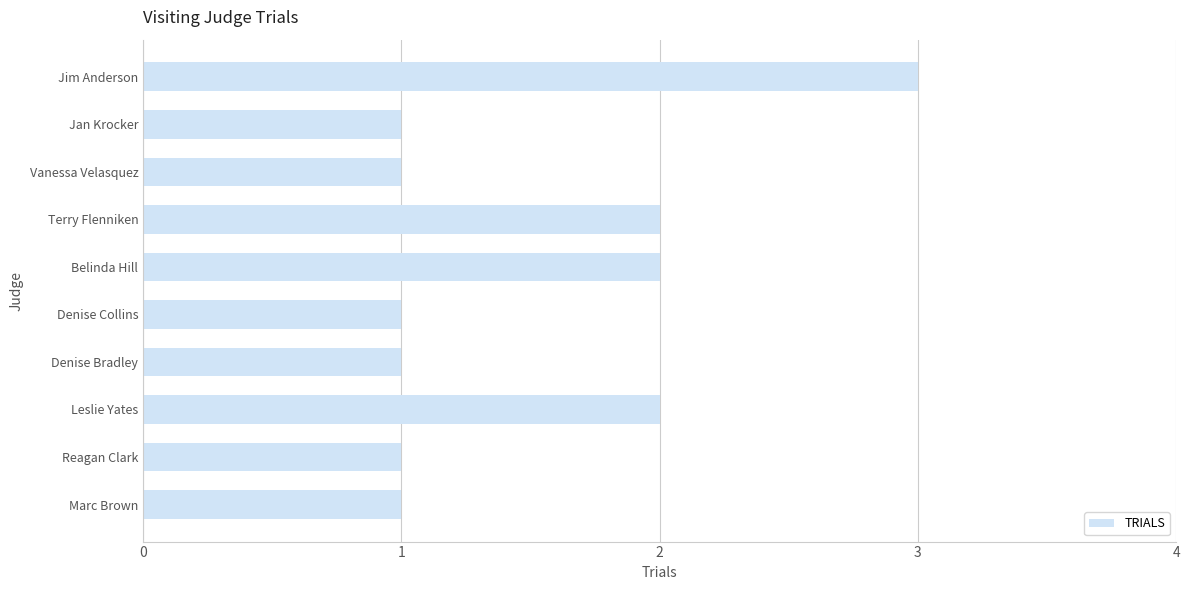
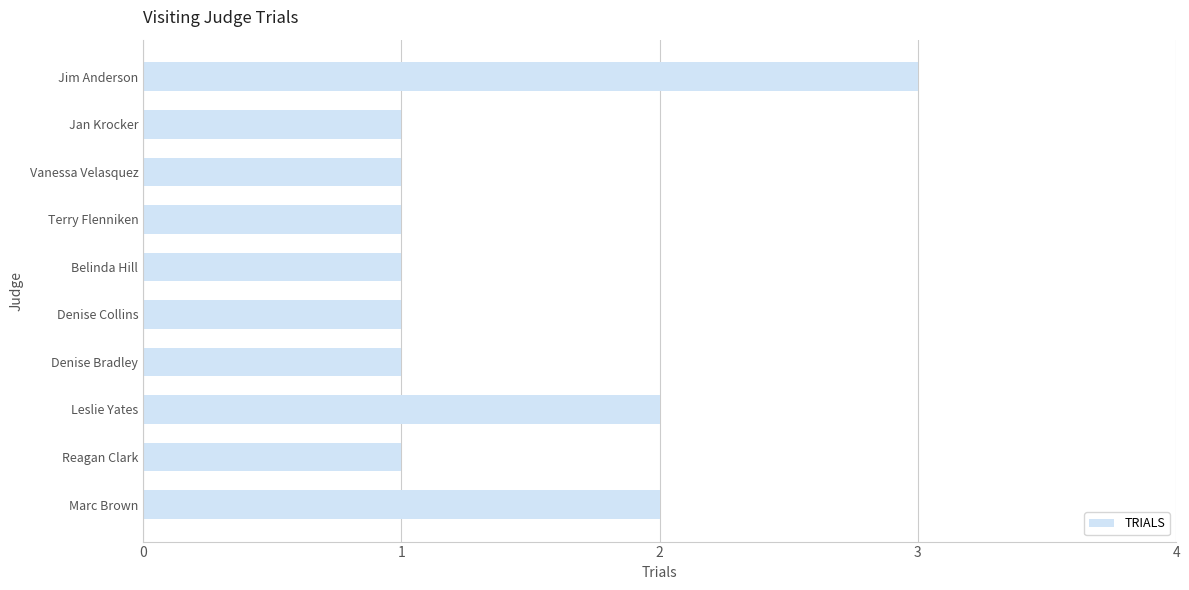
  {
    "Jim Anderson": 3,
    "Jan Krocker": 1,
    "Vanessa Velasquez": 1,
-   "Terry Flenniken": 2,
-   "Belinda Hill": 2,
+   "Terry Flenniken": 1,
+   "Belinda Hill": 1,
    "Denise Collins": 1,
    "Denise Bradley": 1,
    "Leslie Yates": 2,
    "Reagan Clark": 1,
-   "Marc Brown": 1
+   "Marc Brown": 2
  }
